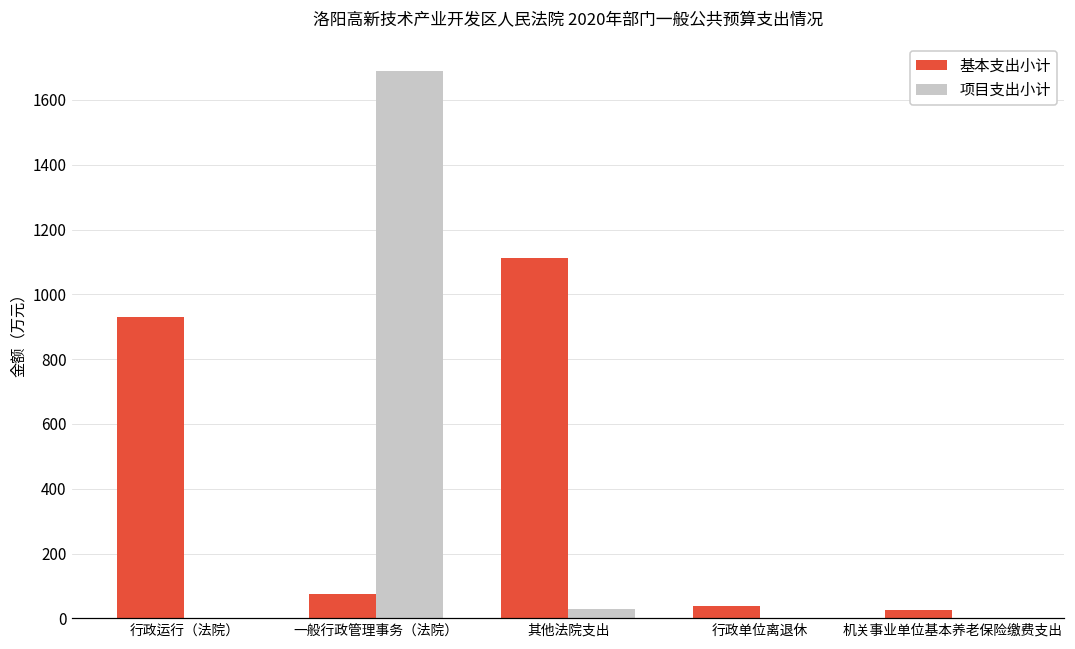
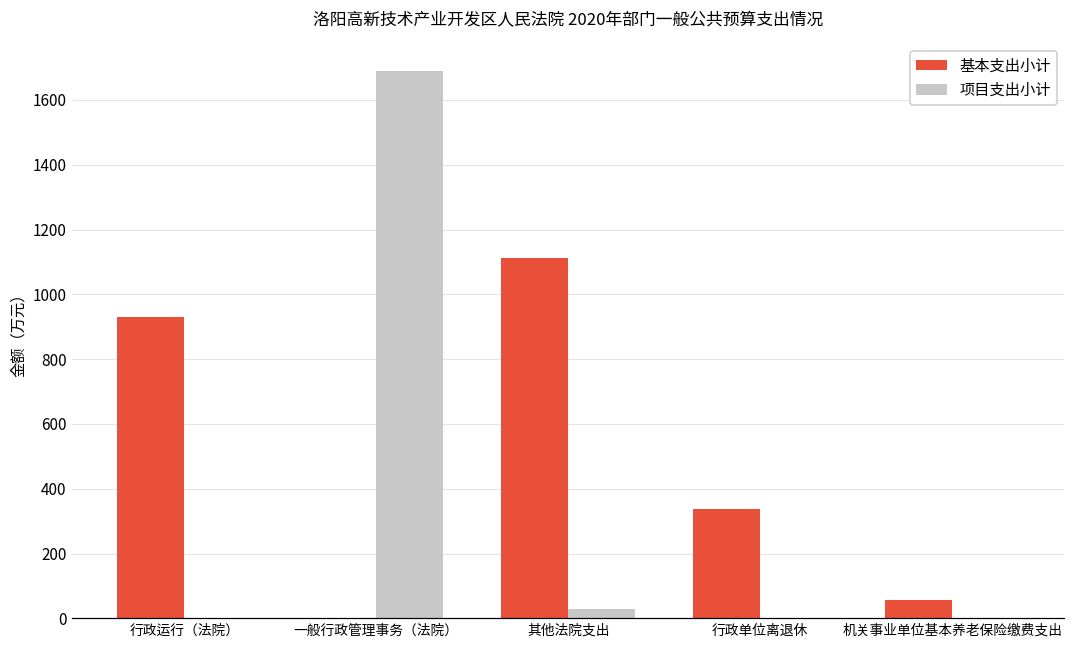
  {
    "基本支出小计": {
      "行政运行（法院）": 930,
-     "一般行政管理事务（法院）": 80,
+     "一般行政管理事务（法院）": 0,
      "其他法院支出": 1110,
-     "行政单位离退休": 40,
-     "机关事业单位基本养老保险缴费支出": 30
+     "行政单位离退休": 340,
+     "机关事业单位基本养老保险缴费支出": 60
    },
    "项目支出小计": {
      "行政运行（法院）": 0,
      "一般行政管理事务（法院）": 1690,
      "其他法院支出": 30,
      "行政单位离退休": 0,
      "机关事业单位基本养老保险缴费支出": 0
    }
  }
